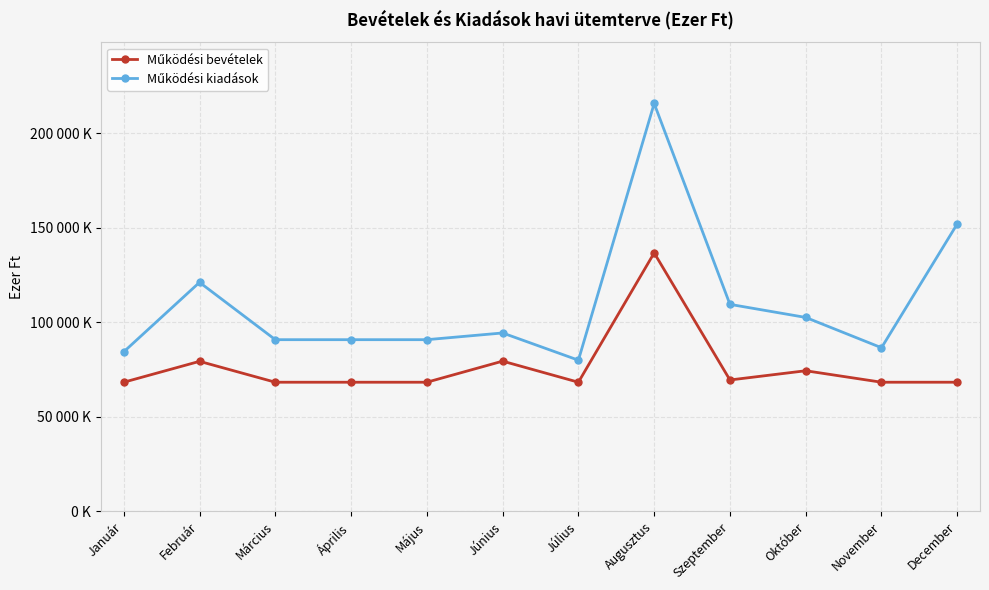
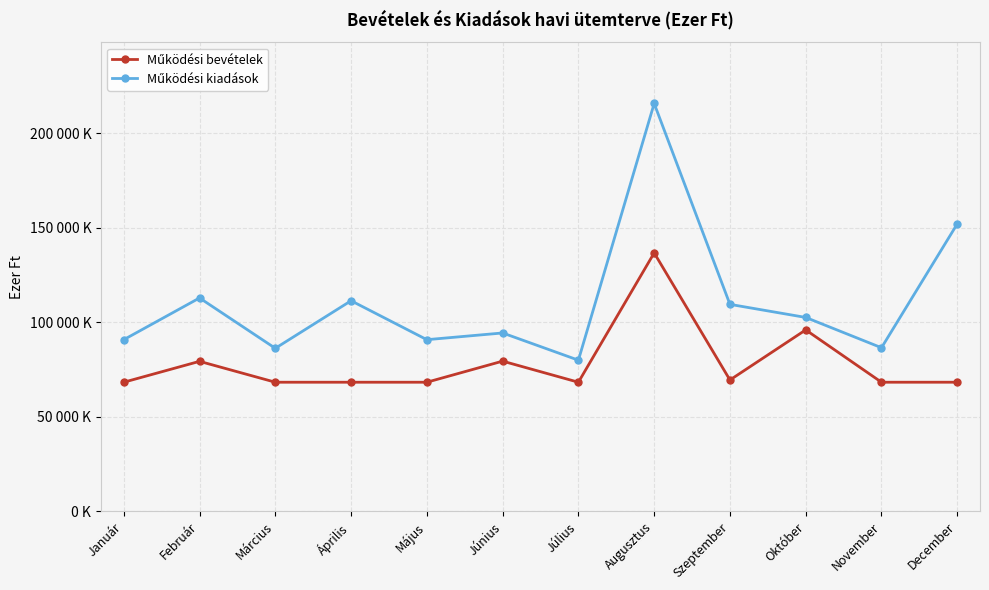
  {
    "Működési bevételek": {
      "Január": 68000000,
      "Február": 79000000,
      "Március": 68000000,
      "Április": 68000000,
      "Május": 68000000,
      "Június": 79000000,
      "Július": 68000000,
      "Augusztus": 137000000,
      "Szeptember": 70000000,
-     "Október": 74000000,
+     "Október": 96000000,
      "November": 68000000,
      "December": 68000000
    },
    "Működési kiadások": {
-     "Január": 84000000,
-     "Február": 121000000,
-     "Március": 91000000,
-     "Április": 91000000,
+     "Január": 91000000,
+     "Február": 113000000,
+     "Március": 86000000,
+     "Április": 111000000,
      "Május": 91000000,
      "Június": 94000000,
      "Július": 80000000,
      "Augusztus": 216000000,
      "Szeptember": 110000000,
      "Október": 103000000,
      "November": 87000000,
      "December": 152000000
    }
  }
